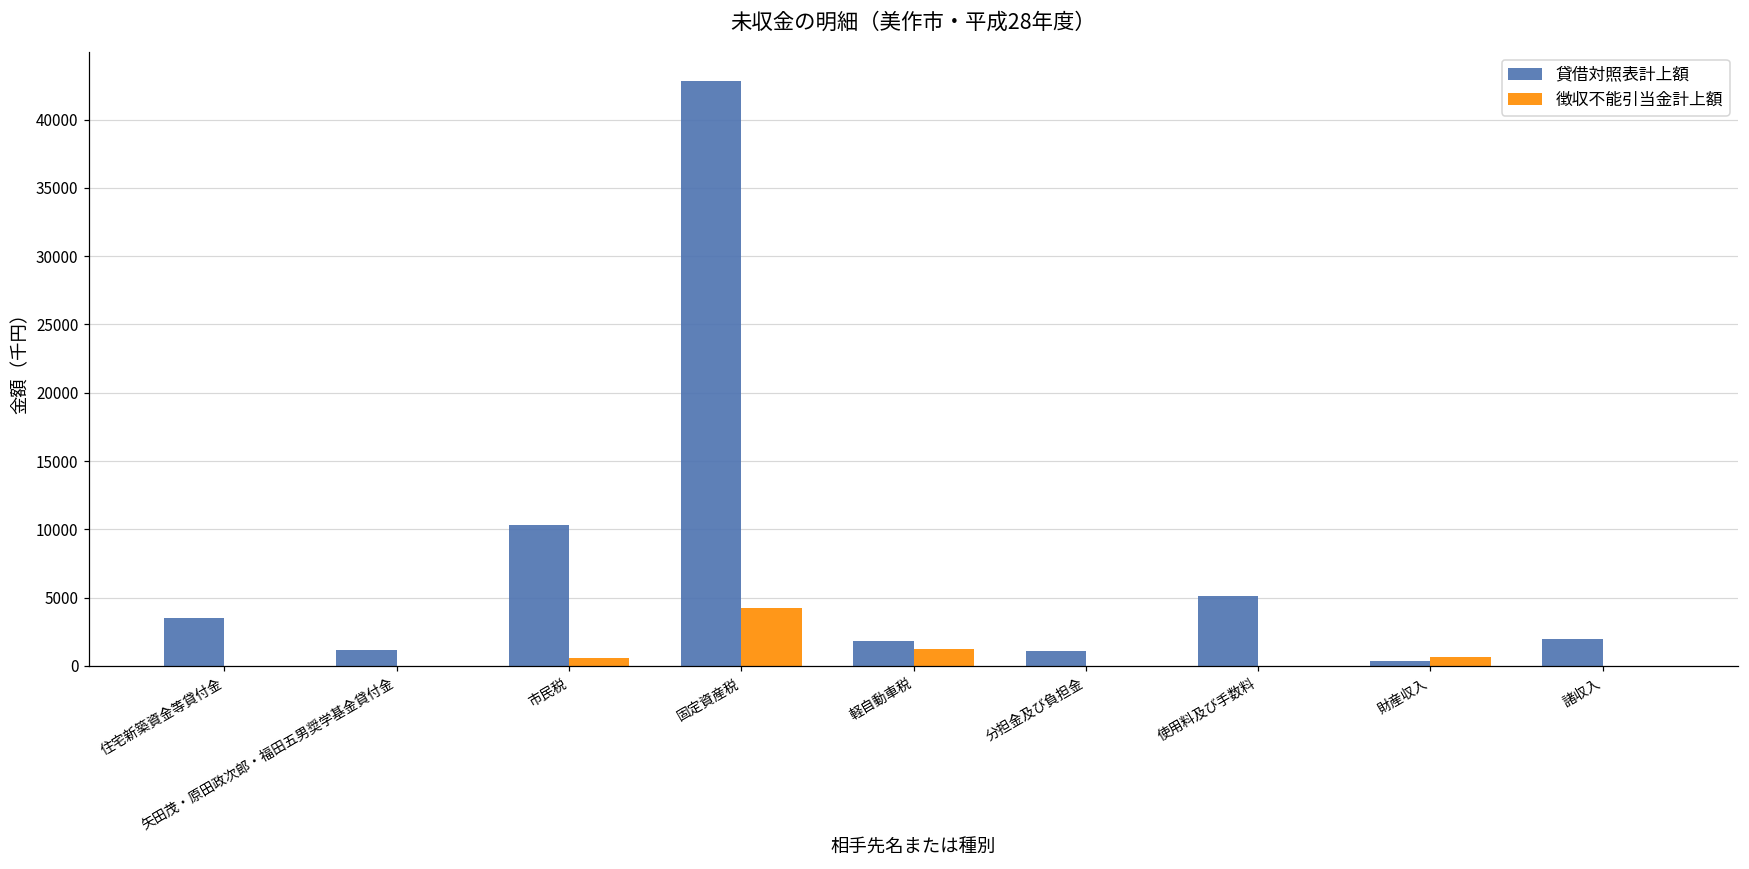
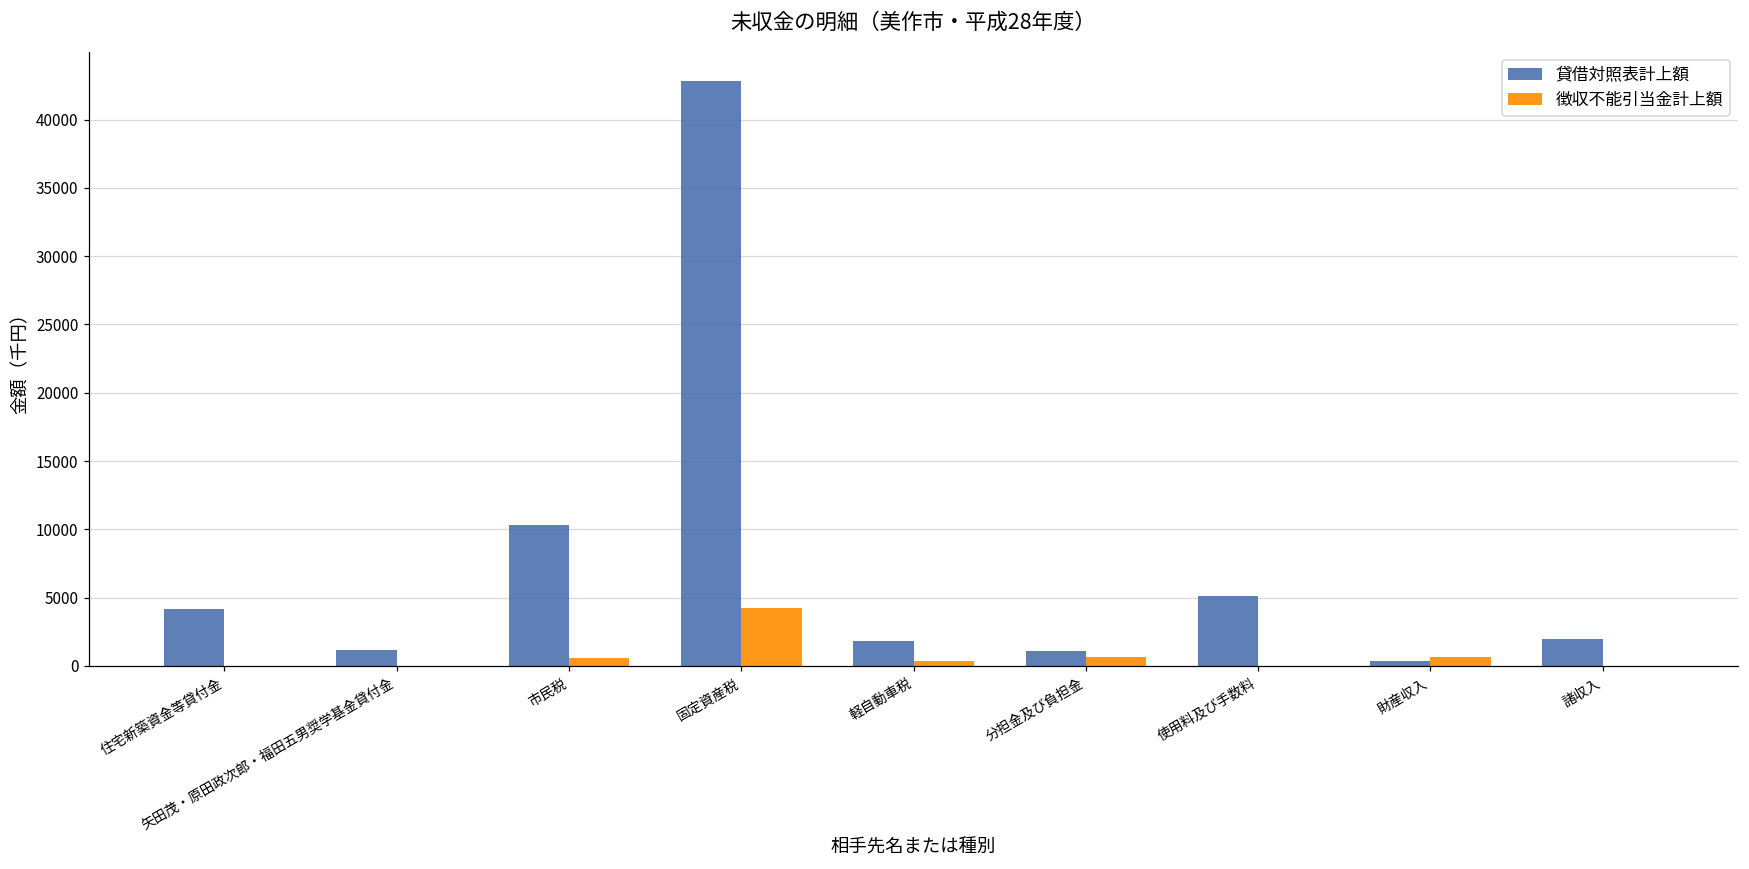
  {
    "貸借対照表計上額": {
-     "住宅新築資金等貸付金": 3500,
+     "住宅新築資金等貸付金": 4200,
      "矢田茂・原田政次郎・福田五男奨学基金貸付金": 1200,
      "市民税": 10300,
      "固定資産税": 42800,
      "軽自動車税": 1800,
      "分担金及び負担金": 1100,
      "使用料及び手数料": 5100,
      "財産収入": 400,
      "諸収入": 2000
    },
    "徴収不能引当金計上額": {
      "住宅新築資金等貸付金": 0,
      "矢田茂・原田政次郎・福田五男奨学基金貸付金": 0,
      "市民税": 600,
      "固定資産税": 4300,
-     "軽自動車税": 1200,
-     "分担金及び負担金": 0,
+     "軽自動車税": 400,
+     "分担金及び負担金": 700,
      "使用料及び手数料": 0,
      "財産収入": 700,
      "諸収入": 0
    }
  }
